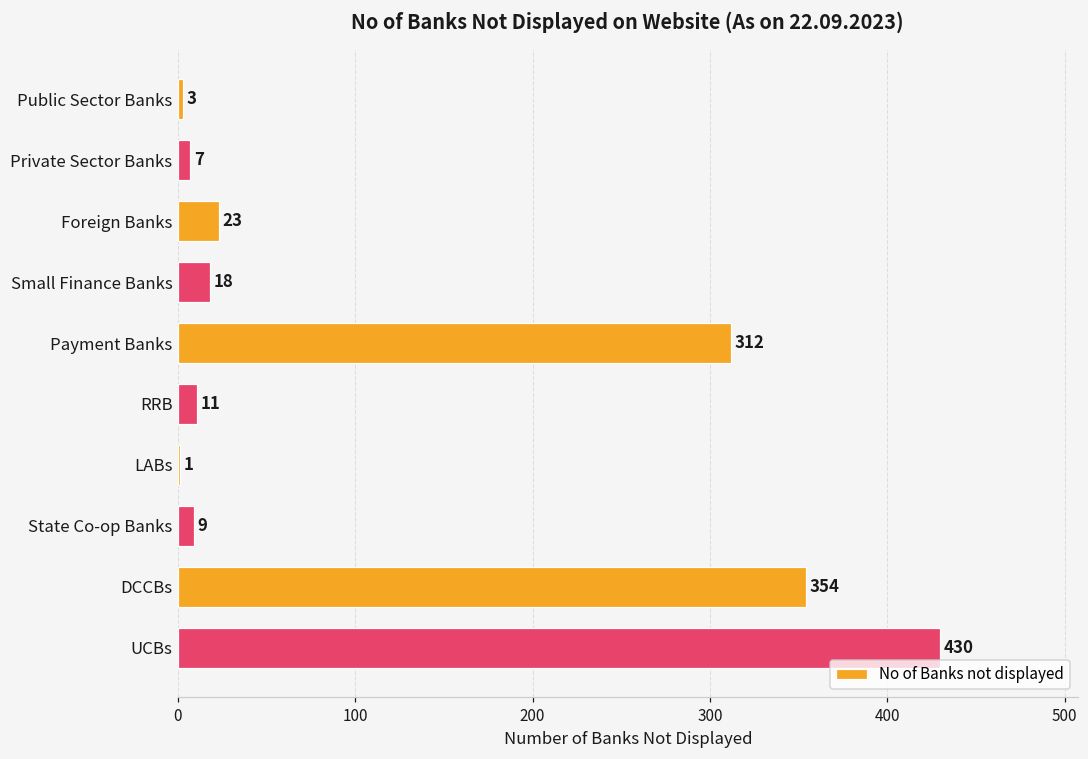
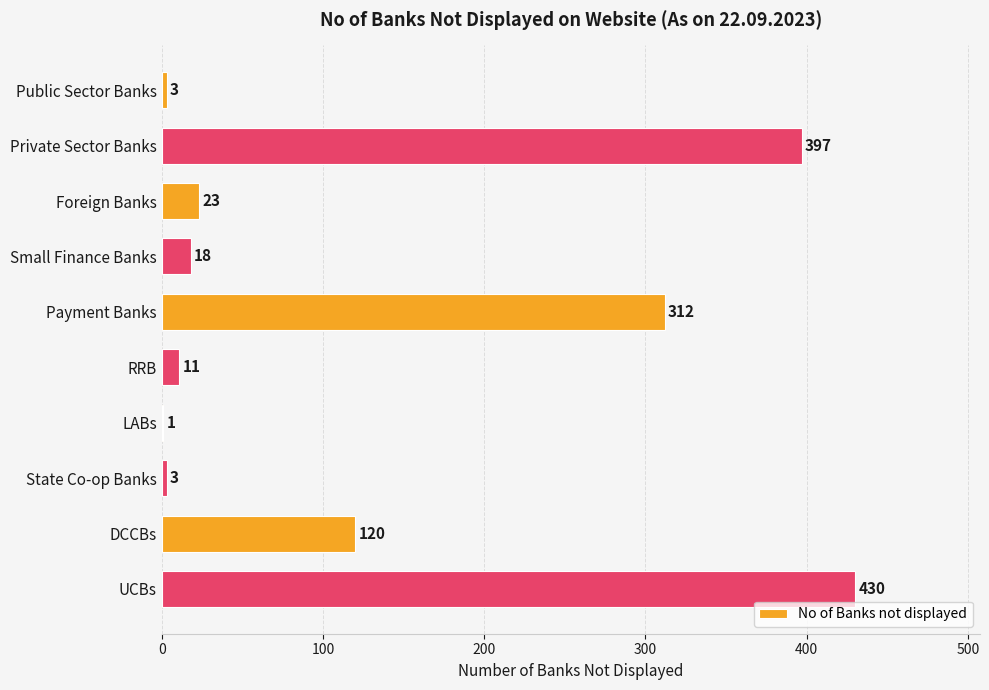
  {
    "Public Sector Banks": 3,
-   "Private Sector Banks": 7,
+   "Private Sector Banks": 397,
    "Foreign Banks": 23,
    "Small Finance Banks": 18,
    "Payment Banks": 312,
    "RRB": 11,
    "LABs": 1,
-   "State Co-op Banks": 9,
-   "DCCBs": 354,
+   "State Co-op Banks": 3,
+   "DCCBs": 120,
    "UCBs": 430
  }
